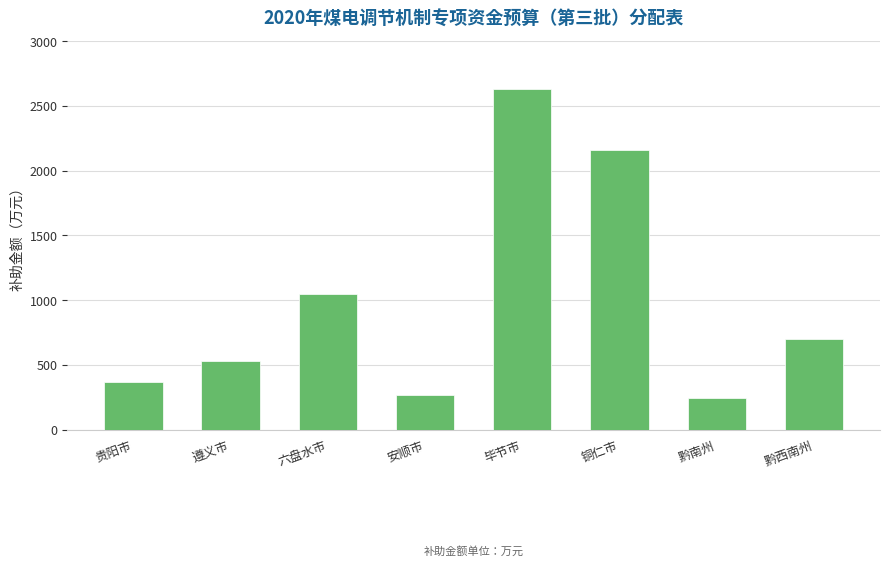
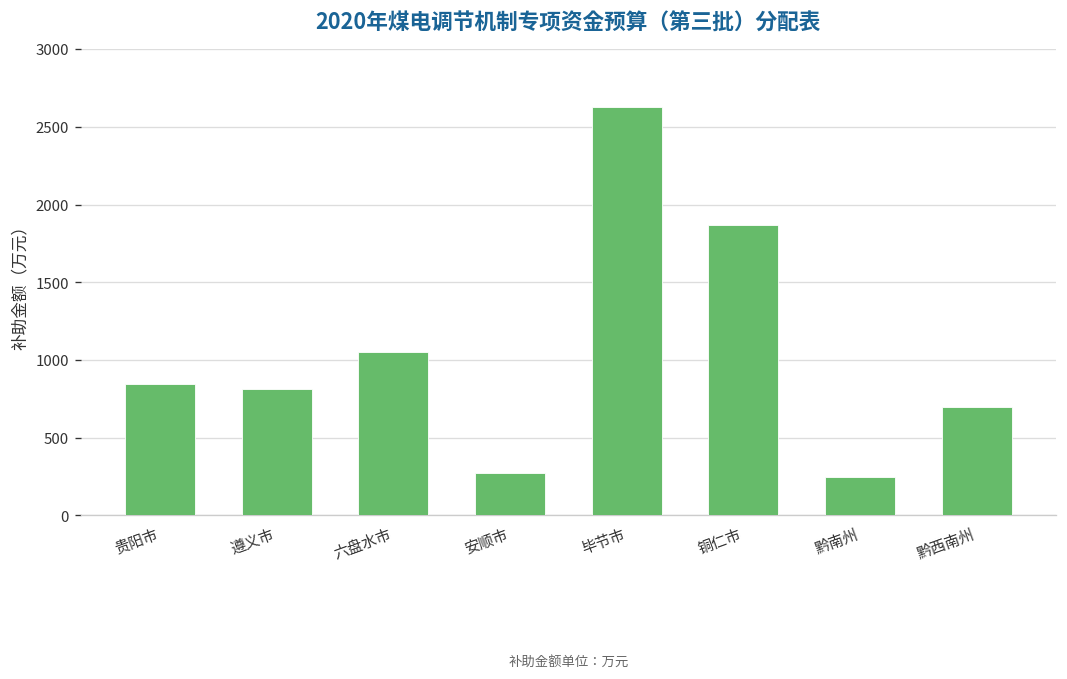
  {
-   "贵阳市": 370,
-   "遵义市": 530,
+   "贵阳市": 850,
+   "遵义市": 810,
    "六盘水市": 1050,
    "安顺市": 270,
    "毕节市": 2630,
-   "铜仁市": 2160,
+   "铜仁市": 1870,
    "黔南州": 250,
    "黔西南州": 700
  }
